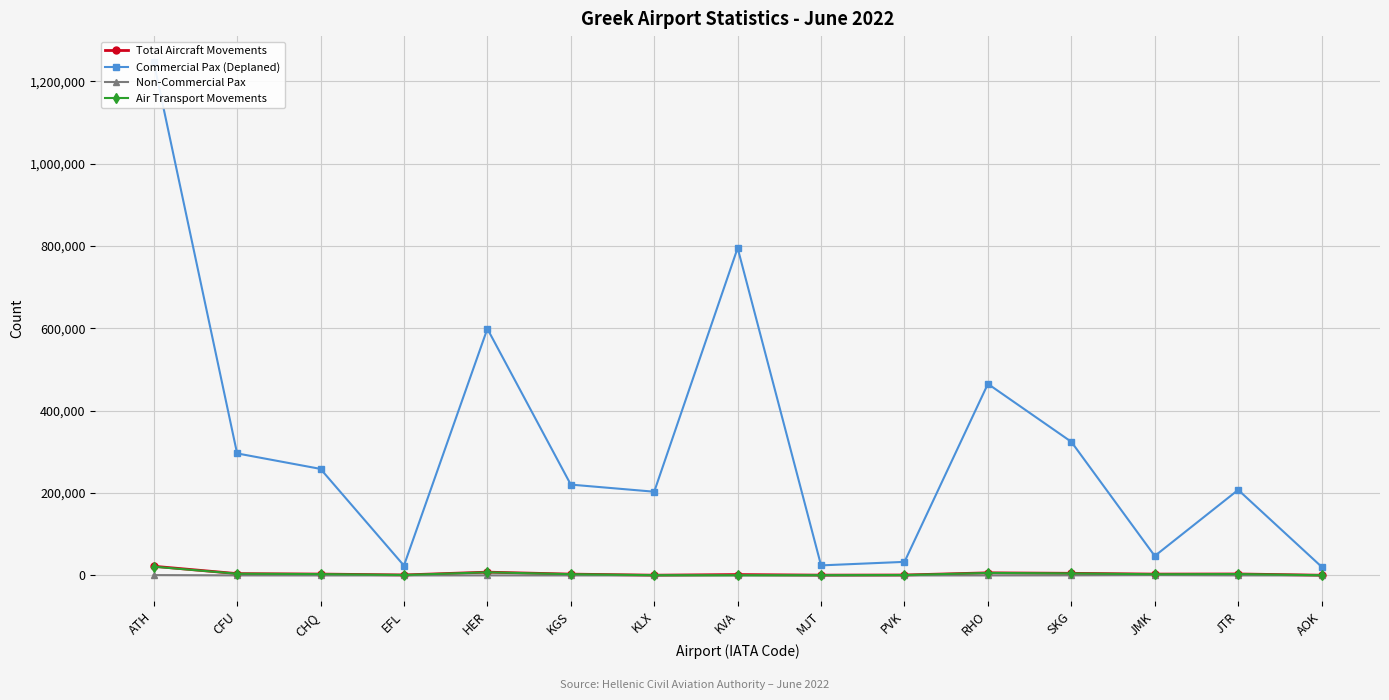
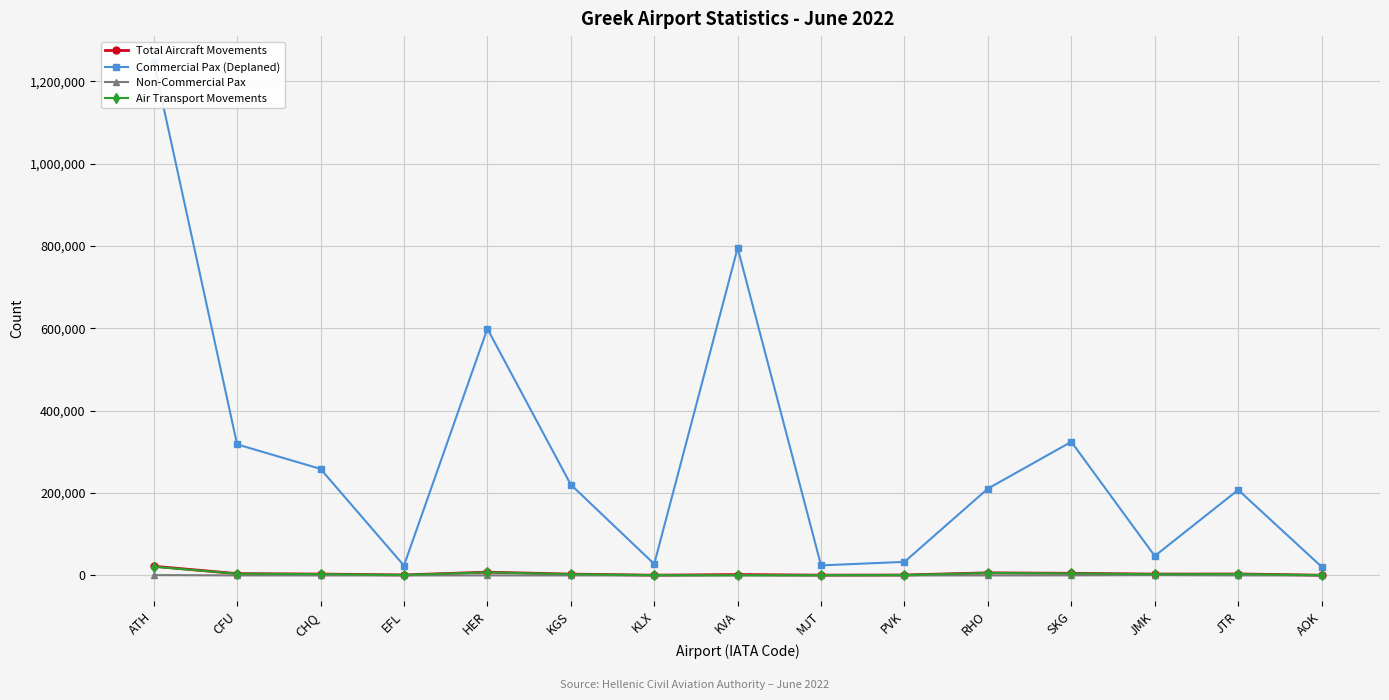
  {
    "Commercial Pax (Deplaned)": {
-     "CFU": "300,000",
+     "CFU": "320,000",
      "CHQ": "260,000",
      "EFL": "20,000",
      "HER": "600,000",
      "KGS": "220,000",
-     "KLX": "200,000",
+     "KLX": "30,000",
      "KVA": "800,000",
      "MJT": "20,000",
      "PVK": "30,000",
-     "RHO": "470,000",
+     "RHO": "210,000",
      "SKG": "320,000",
      "JMK": "50,000",
      "JTR": "210,000",
      "AOK": "20,000"
    },
    "Non-Commercial Pax": {
      "ATH": "0",
      "HER": "0"
    }
  }
